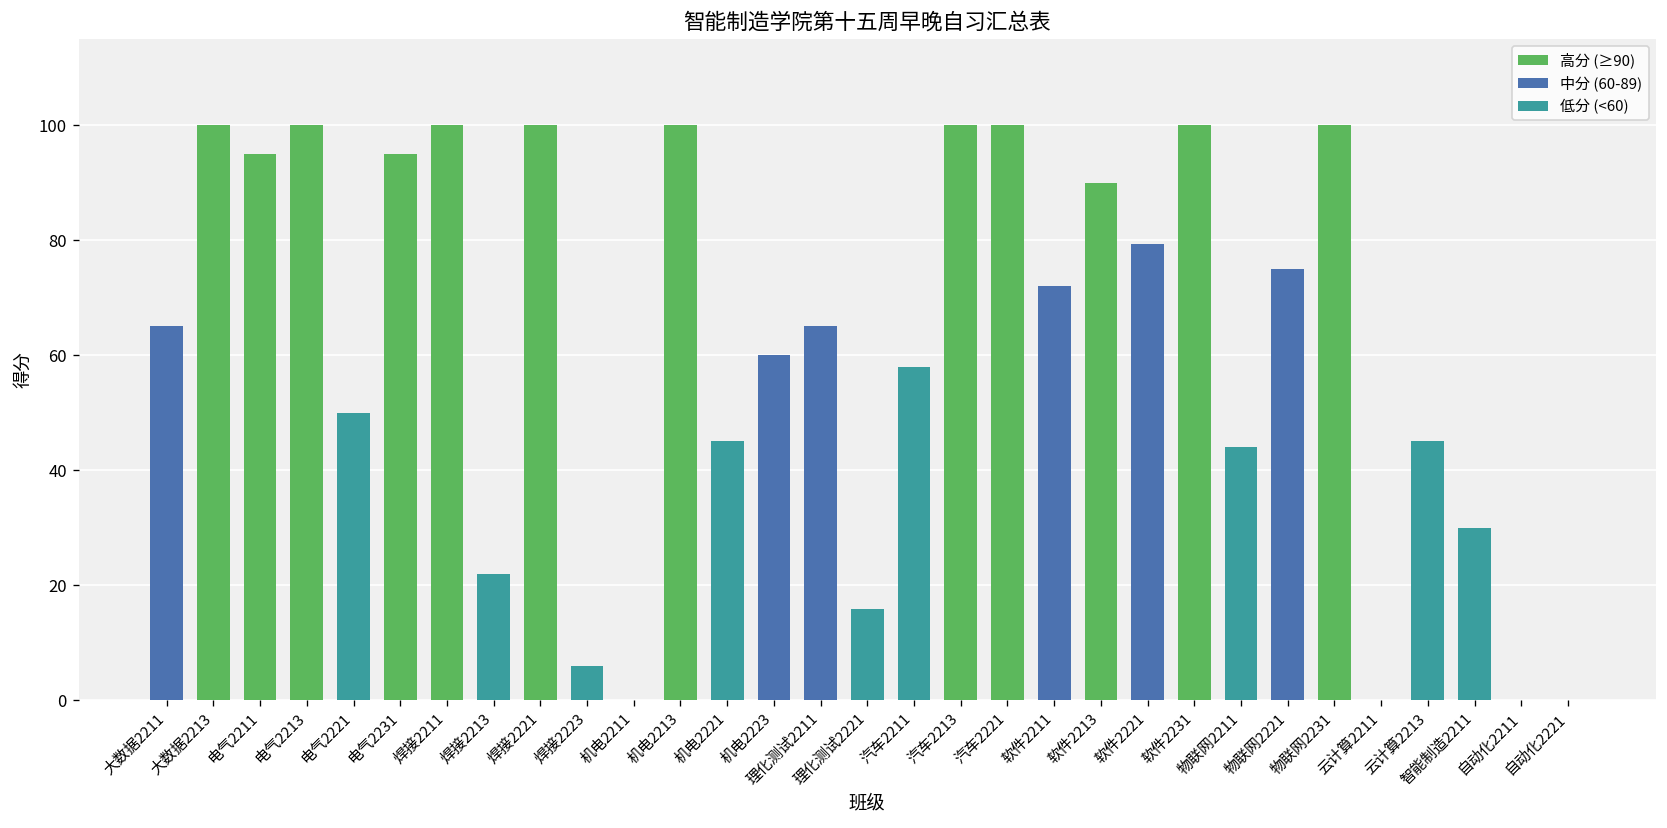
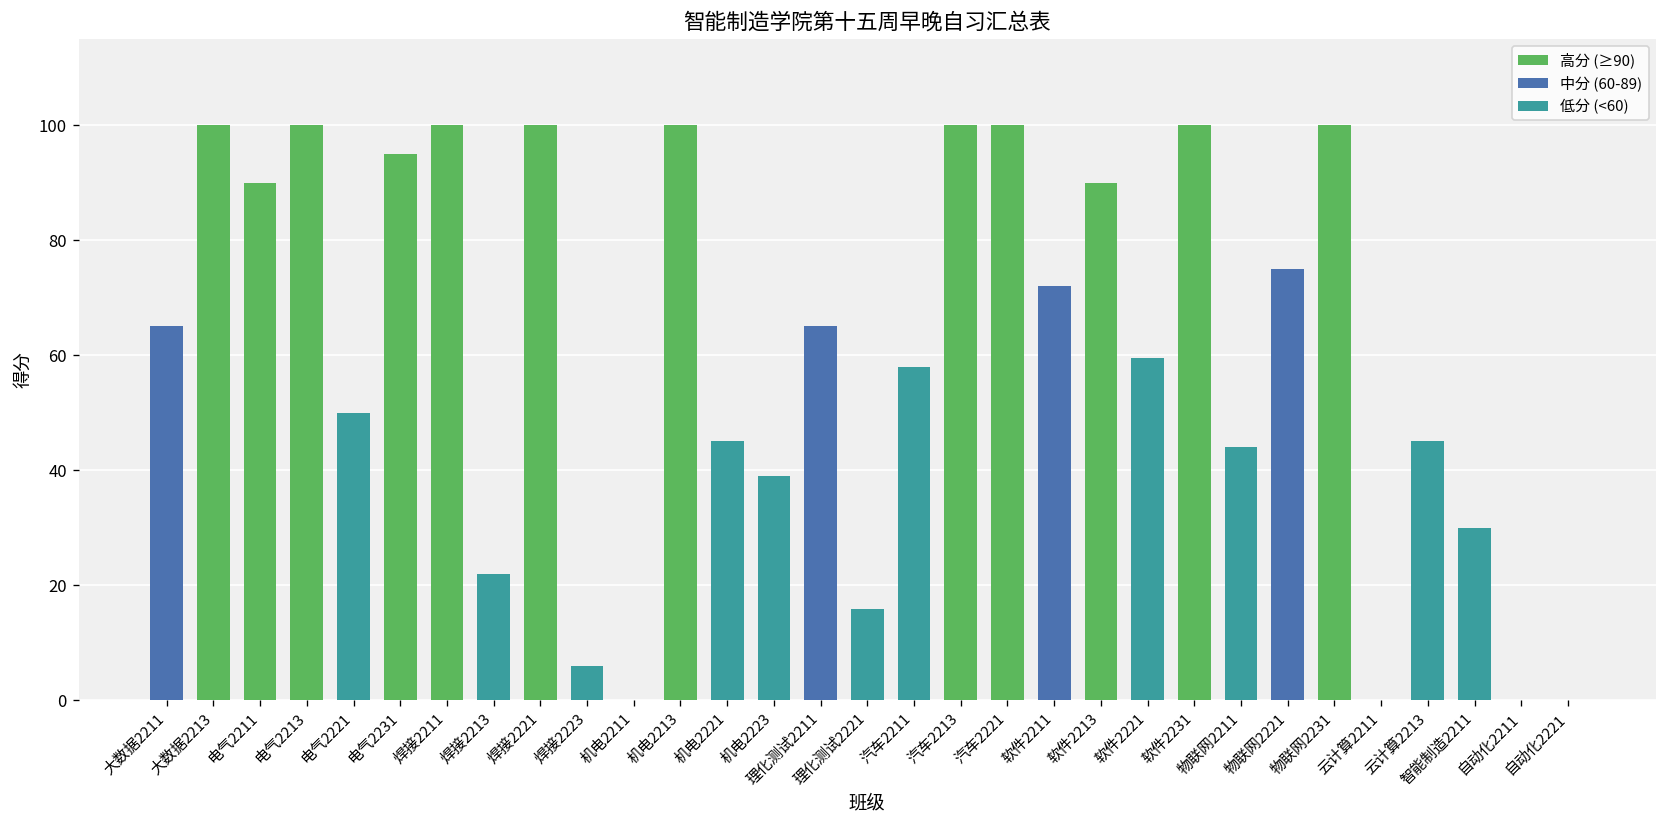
  {
    "大数据2211": 65,
    "大数据2213": 100,
-   "电气2211": 95,
+   "电气2211": 90,
    "电气2213": 100,
    "电气2221": 50,
    "电气2231": 95,
    "焊接2211": 100,
    "焊接2213": 22,
    "焊接2221": 100,
    "焊接2223": 6,
    "机电2211": 0,
    "机电2213": 100,
    "机电2221": 45,
-   "机电2223": 60,
+   "机电2223": 39,
    "理化测试2211": 65,
    "理化测试2221": 16,
    "汽车2211": 58,
    "汽车2213": 100,
    "汽车2221": 100,
    "软件2211": 72,
    "软件2213": 90,
-   "软件2221": 79,
+   "软件2221": 60,
    "软件2231": 100,
    "物联网2211": 44,
    "物联网2221": 75,
    "物联网2231": 100,
    "云计算2211": 0,
    "云计算2213": 45,
    "智能制造2211": 30,
    "自动化2211": 0,
    "自动化2221": 0
  }
